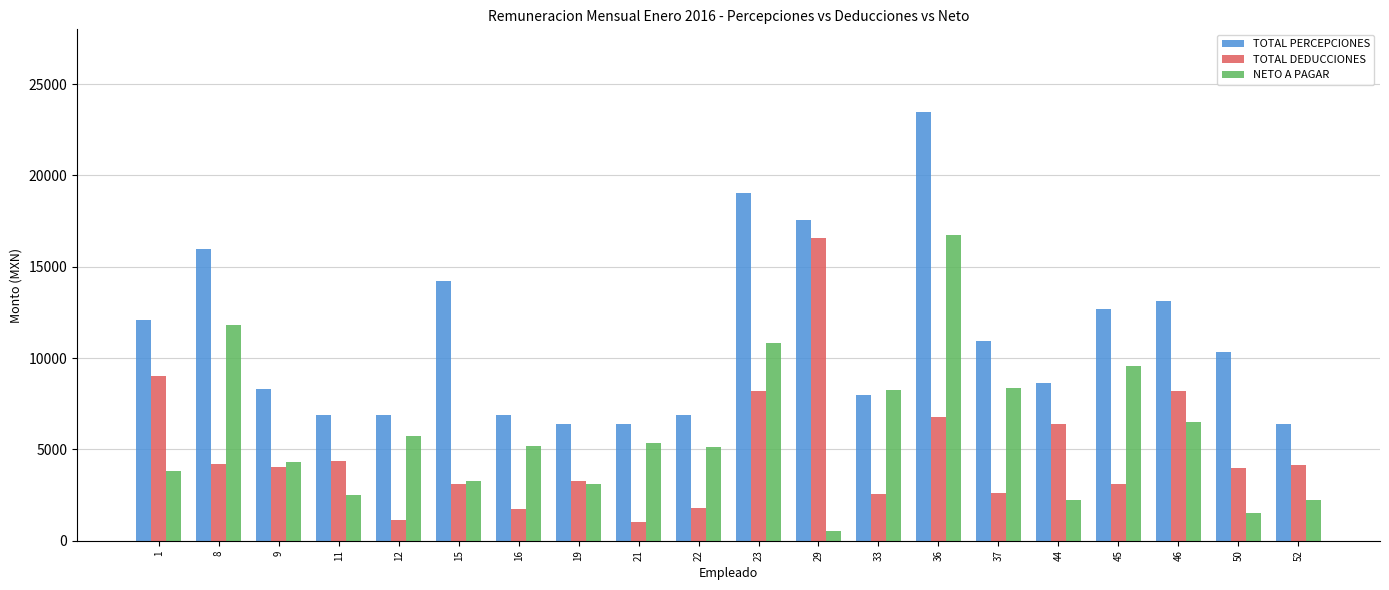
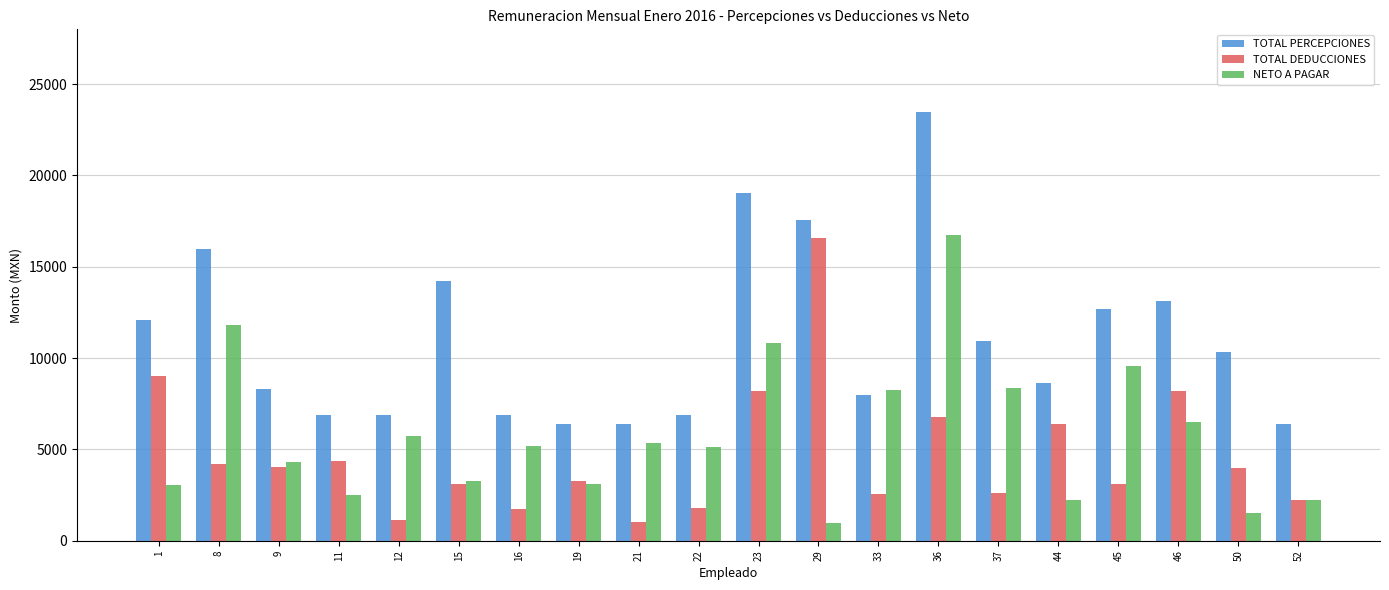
  {
    "TOTAL PERCEPCIONES": {
      "1": 12100,
      "8": 16000,
      "9": 8300,
      "11": 6900,
      "12": 6900,
      "15": 14200,
      "16": 6900,
      "19": 6400,
      "21": 6400,
      "22": 6900,
      "23": 19100,
      "29": 17600,
      "33": 8000,
      "36": 23500,
      "37": 10900,
      "44": 8600,
      "45": 12700,
      "46": 13100,
      "50": 10400,
      "52": 6400
    },
    "TOTAL DEDUCCIONES": {
      "1": 9000,
      "8": 4200,
      "9": 4000,
      "11": 4400,
      "12": 1100,
      "15": 3100,
      "16": 1700,
      "19": 3300,
      "21": 1000,
      "22": 1800,
      "23": 8200,
      "29": 16600,
      "33": 2600,
      "36": 6800,
      "37": 2600,
      "44": 6400,
      "45": 3100,
      "46": 8200,
      "50": 4000,
-     "52": 4200
+     "52": 2200
    },
    "NETO A PAGAR": {
-     "1": 3800,
+     "1": 3100,
      "8": 11800,
      "9": 4300,
      "11": 2500,
      "12": 5800,
      "15": 3300,
      "16": 5200,
      "19": 3100,
      "21": 5400,
      "22": 5100,
      "23": 10800,
-     "29": 500,
+     "29": 1000,
      "33": 8200,
      "36": 16700,
      "37": 8300,
      "44": 2200,
      "45": 9600,
      "46": 6500,
      "50": 1500,
      "52": 2200
    }
  }
